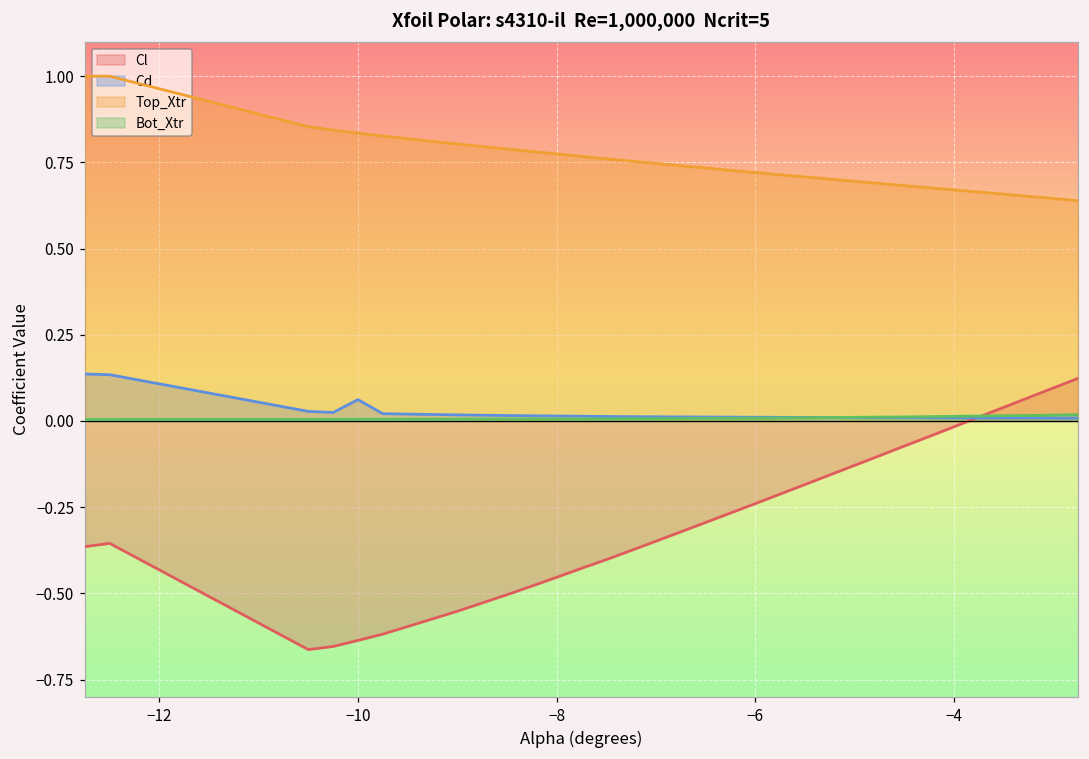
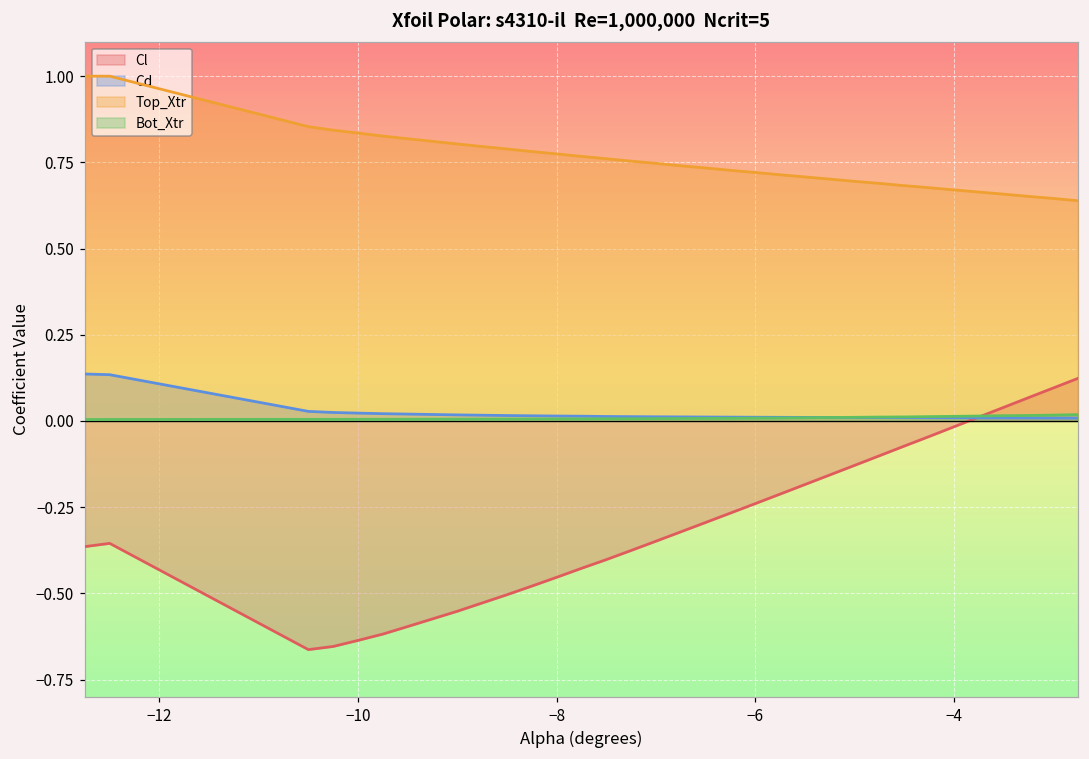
  {
    "Cd": {
-     "−10": 0.06,
+     "−10": 0.02,
      "−8": 0.01
    }
  }
